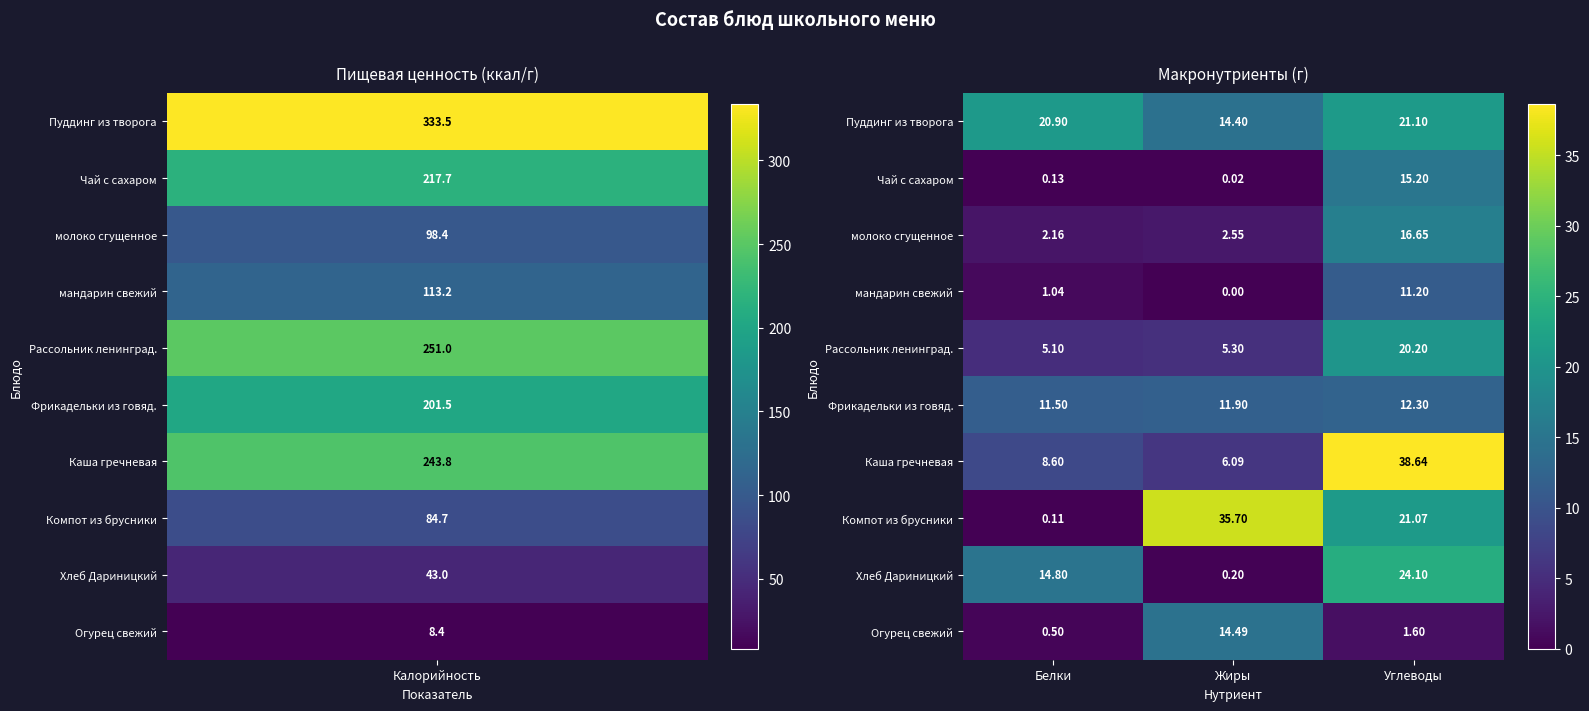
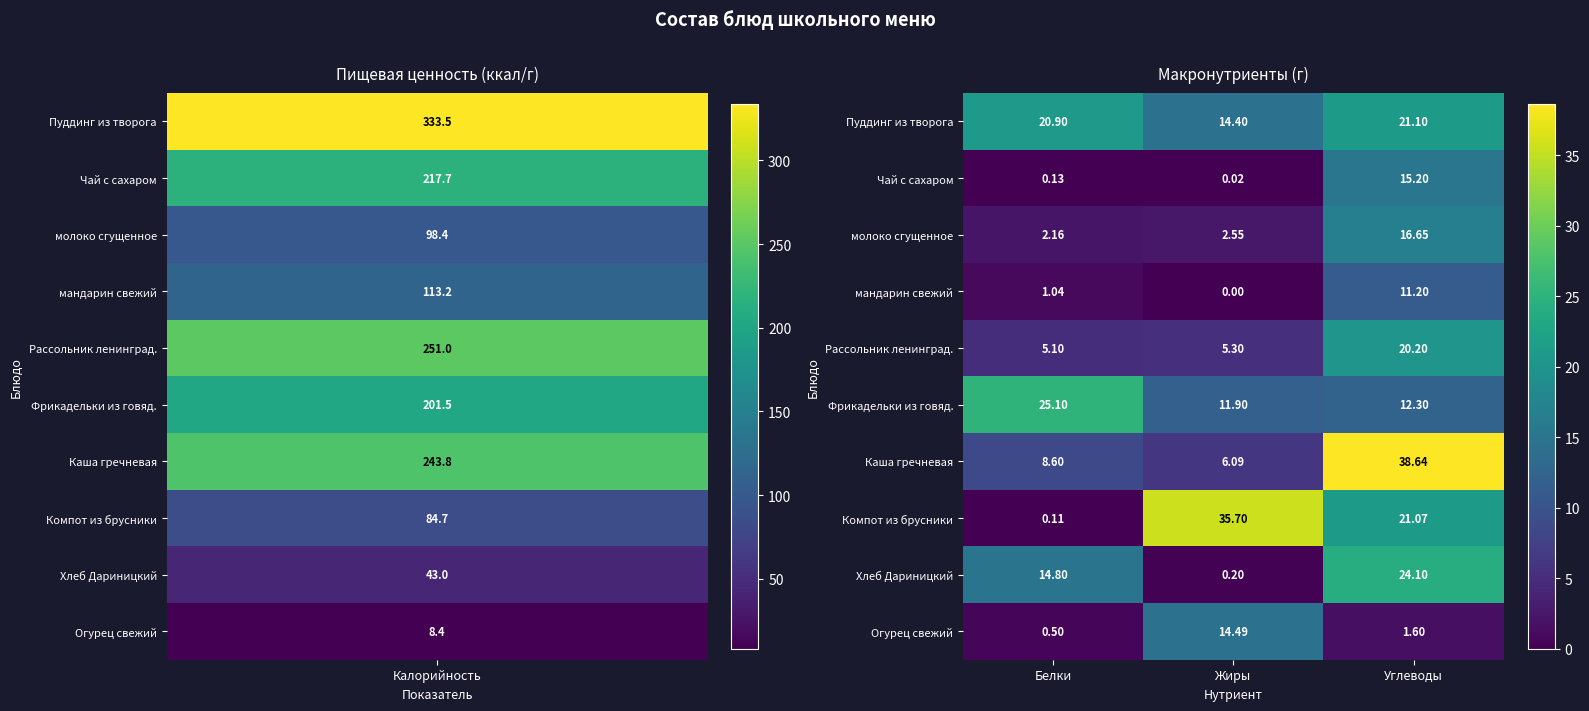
  {
    "Пищевая ценность (ккал/г)": {
      "Пуддинг из творога": {
        "Калорийность": 333.5
      },
      "Чай с сахаром": {
        "Калорийность": 217.7
      },
      "молоко сгущенное": {
        "Калорийность": 98.4
      },
      "мандарин свежий": {
        "Калорийность": 113.2
      },
      "Рассольник ленинград.": {
        "Калорийность": 251.0
      },
      "Фрикадельки из говяд.": {
        "Калорийность": 201.5
      },
      "Каша гречневая": {
        "Калорийность": 243.8
      },
      "Компот из брусники": {
        "Калорийность": 84.7
      },
      "Хлеб Дариницкий": {
        "Калорийность": 43.0
      },
      "Огурец свежий": {
        "Калорийность": 8.4
      }
    },
    "Макронутриенты (г)": {
      "Пуддинг из творога": {
        "Белки": 20.90,
        "Жиры": 14.40,
        "Углеводы": 21.10
      },
      "Чай с сахаром": {
        "Белки": 0.13,
        "Жиры": 0.02,
        "Углеводы": 15.20
      },
      "молоко сгущенное": {
        "Белки": 2.16,
        "Жиры": 2.55,
        "Углеводы": 16.65
      },
      "мандарин свежий": {
        "Белки": 1.04,
        "Жиры": 0.00,
        "Углеводы": 11.20
      },
      "Рассольник ленинград.": {
        "Белки": 5.10,
        "Жиры": 5.30,
        "Углеводы": 20.20
      },
      "Фрикадельки из говяд.": {
-       "Белки": 11.50,
+       "Белки": 25.10,
        "Жиры": 11.90,
        "Углеводы": 12.30
      },
      "Каша гречневая": {
        "Белки": 8.60,
        "Жиры": 6.09,
        "Углеводы": 38.64
      },
      "Компот из брусники": {
        "Белки": 0.11,
        "Жиры": 35.70,
        "Углеводы": 21.07
      },
      "Хлеб Дариницкий": {
        "Белки": 14.80,
        "Жиры": 0.20,
        "Углеводы": 24.10
      },
      "Огурец свежий": {
        "Белки": 0.50,
        "Жиры": 14.49,
        "Углеводы": 1.60
      }
    }
  }
